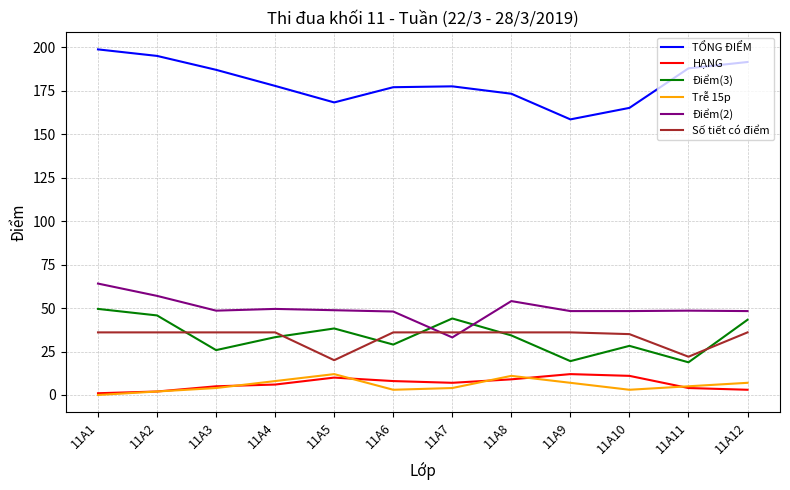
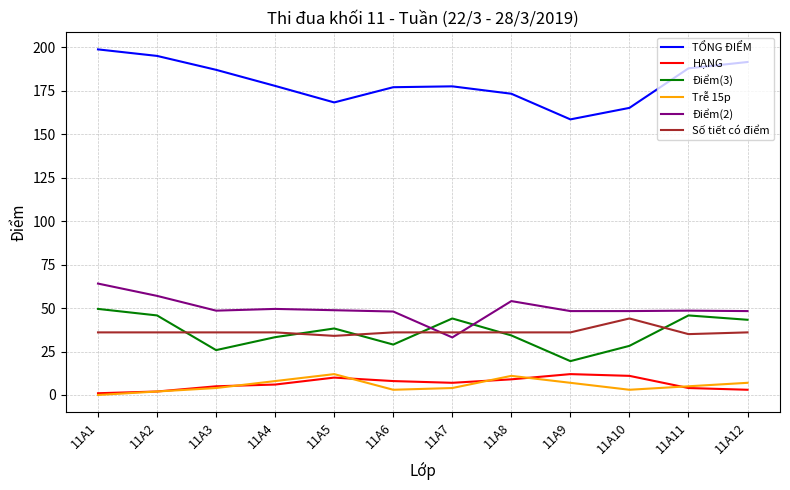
  {
    "TỔNG ĐIỂM": {
      "11A1": 199,
      "11A2": 195,
      "11A3": 187,
      "11A4": 178,
      "11A5": 168,
      "11A6": 177,
      "11A7": 178,
      "11A8": 173,
      "11A9": 159,
      "11A10": 165
    },
    "HẠNG": {
      "11A4": 6,
      "11A5": 10,
      "11A6": 8,
      "11A7": 7,
      "11A8": 9,
      "11A9": 12,
      "11A10": 11,
      "11A12": 3
    },
    "Điểm(3)": {
      "11A1": 50,
      "11A2": 46,
      "11A3": 26,
      "11A4": 33,
      "11A5": 38,
      "11A6": 29,
      "11A7": 44,
      "11A8": 34,
      "11A9": 19,
      "11A10": 28,
-     "11A11": 19,
+     "11A11": 46,
      "11A12": 43
    },
    "Trễ 15p": {
      "11A4": 8,
      "11A5": 12,
      "11A6": 3,
      "11A7": 4,
      "11A8": 11,
      "11A9": 7,
      "11A10": 3,
      "11A12": 7
    },
    "Điểm(2)": {
      "11A1": 64,
      "11A2": 57,
      "11A3": 49,
      "11A4": 50,
      "11A5": 49,
      "11A6": 48,
      "11A7": 33,
      "11A8": 54,
      "11A9": 48,
      "11A10": 48,
      "11A11": 49,
      "11A12": 48
    },
    "Số tiết có điểm": {
      "11A1": 36,
      "11A2": 36,
      "11A3": 36,
      "11A4": 36,
-     "11A5": 20,
+     "11A5": 34,
      "11A6": 36,
      "11A7": 36,
      "11A8": 36,
      "11A9": 36,
-     "11A10": 35,
-     "11A11": 22,
+     "11A10": 44,
+     "11A11": 35,
      "11A12": 36
    }
  }
